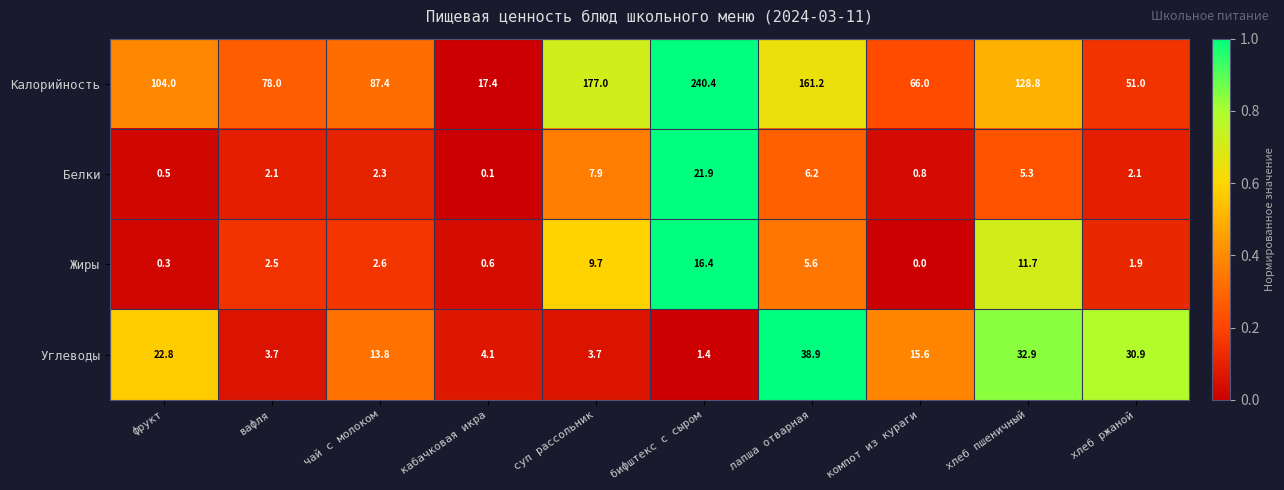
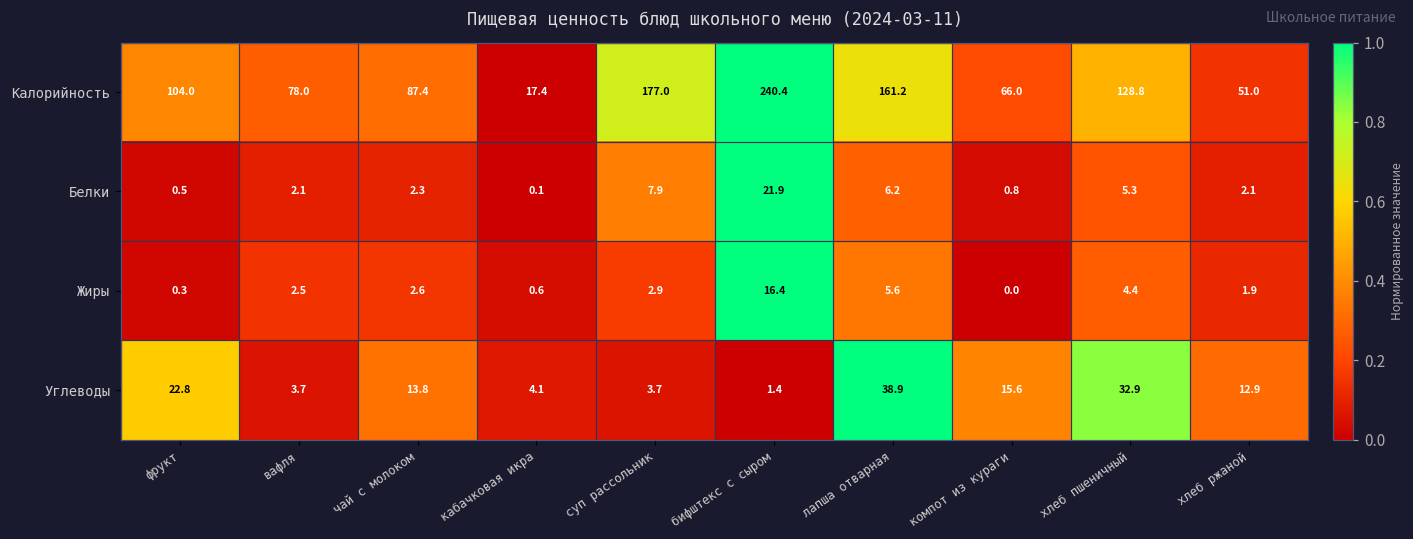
  {
    "Калорийность": {
      "фрукт": 104.0,
      "вафля": 78.0,
      "чай с молоком": 87.4,
      "кабачковая икра": 17.4,
      "суп рассольник": 177.0,
      "бифштекс с сыром": 240.4,
      "лапша отварная": 161.2,
      "компот из кураги": 66.0,
      "хлеб пшеничный": 128.8,
      "хлеб ржаной": 51.0
    },
    "Белки": {
      "фрукт": 0.5,
      "вафля": 2.1,
      "чай с молоком": 2.3,
      "кабачковая икра": 0.1,
      "суп рассольник": 7.9,
      "бифштекс с сыром": 21.9,
      "лапша отварная": 6.2,
      "компот из кураги": 0.8,
      "хлеб пшеничный": 5.3,
      "хлеб ржаной": 2.1
    },
    "Жиры": {
      "фрукт": 0.3,
      "вафля": 2.5,
      "чай с молоком": 2.6,
      "кабачковая икра": 0.6,
-     "суп рассольник": 9.7,
+     "суп рассольник": 2.9,
      "бифштекс с сыром": 16.4,
      "лапша отварная": 5.6,
      "компот из кураги": 0.0,
-     "хлеб пшеничный": 11.7,
+     "хлеб пшеничный": 4.4,
      "хлеб ржаной": 1.9
    },
    "Углеводы": {
      "фрукт": 22.8,
      "вафля": 3.7,
      "чай с молоком": 13.8,
      "кабачковая икра": 4.1,
      "суп рассольник": 3.7,
      "бифштекс с сыром": 1.4,
      "лапша отварная": 38.9,
      "компот из кураги": 15.6,
      "хлеб пшеничный": 32.9,
-     "хлеб ржаной": 30.9
+     "хлеб ржаной": 12.9
    }
  }
